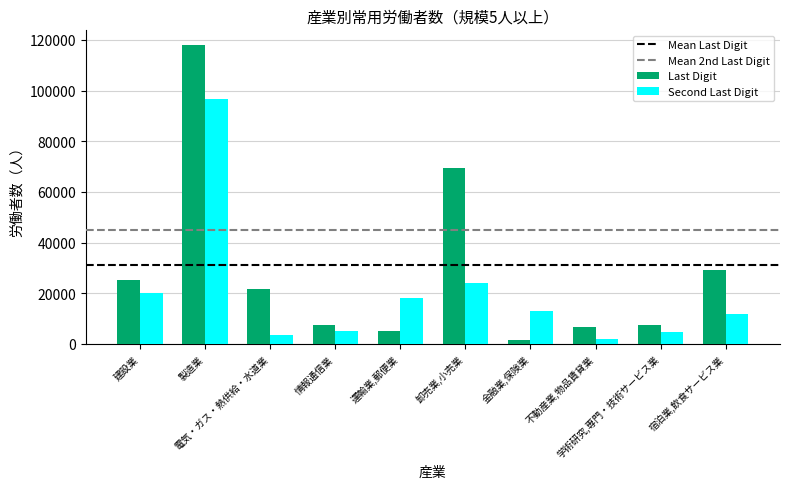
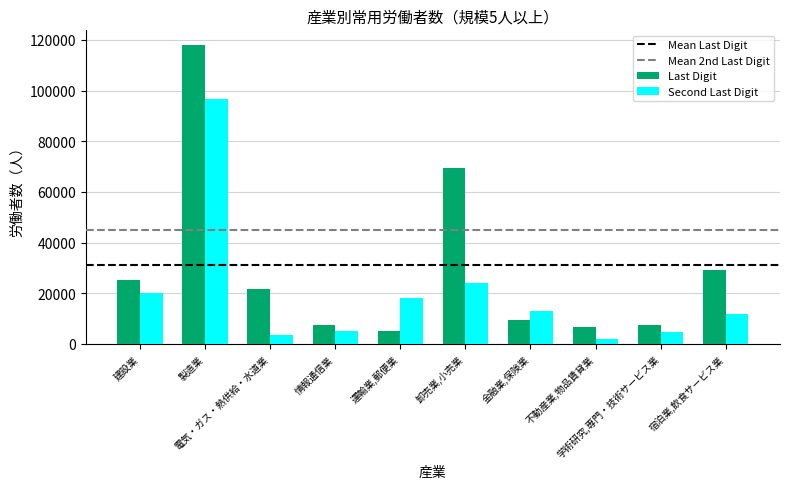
  {
    "Last Digit": {
      "建設業": 25000,
      "製造業": 118000,
      "電気・ガス・熱供給・水道業": 22000,
      "情報通信業": 7000,
      "運輸業,郵便業": 5000,
      "卸売業,小売業": 70000,
-     "金融業,保険業": 2000,
+     "金融業,保険業": 10000,
      "不動産業,物品賃貸業": 7000,
      "学術研究,専門・技術サービス業": 7000,
      "宿泊業,飲食サービス業": 29000
    },
    "Second Last Digit": {
      "建設業": 20000,
      "製造業": 97000,
      "電気・ガス・熱供給・水道業": 3000,
      "情報通信業": 5000,
      "運輸業,郵便業": 18000,
      "卸売業,小売業": 24000,
      "金融業,保険業": 13000,
      "不動産業,物品賃貸業": 2000,
      "学術研究,専門・技術サービス業": 5000,
      "宿泊業,飲食サービス業": 12000
    }
  }
